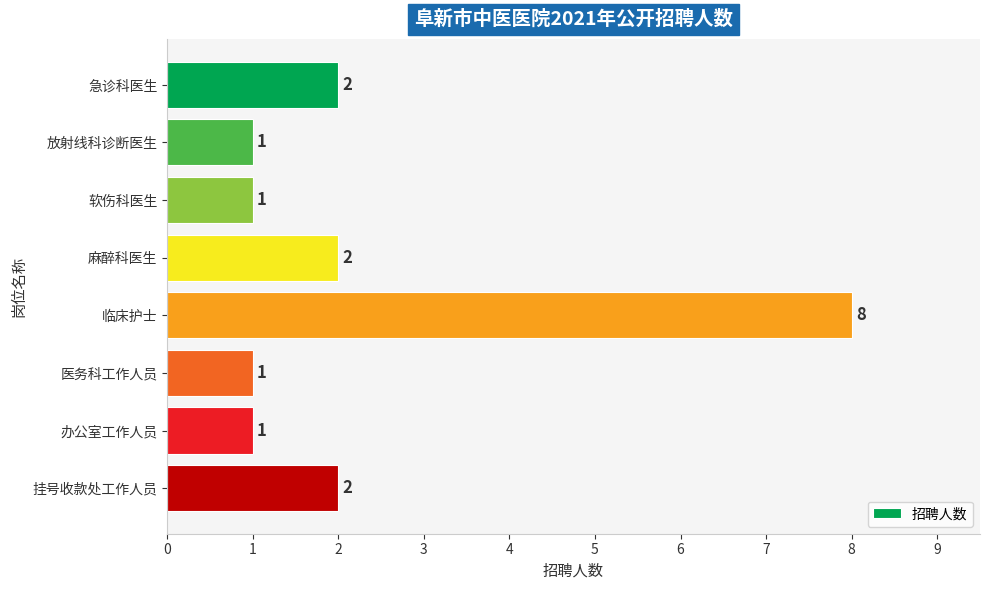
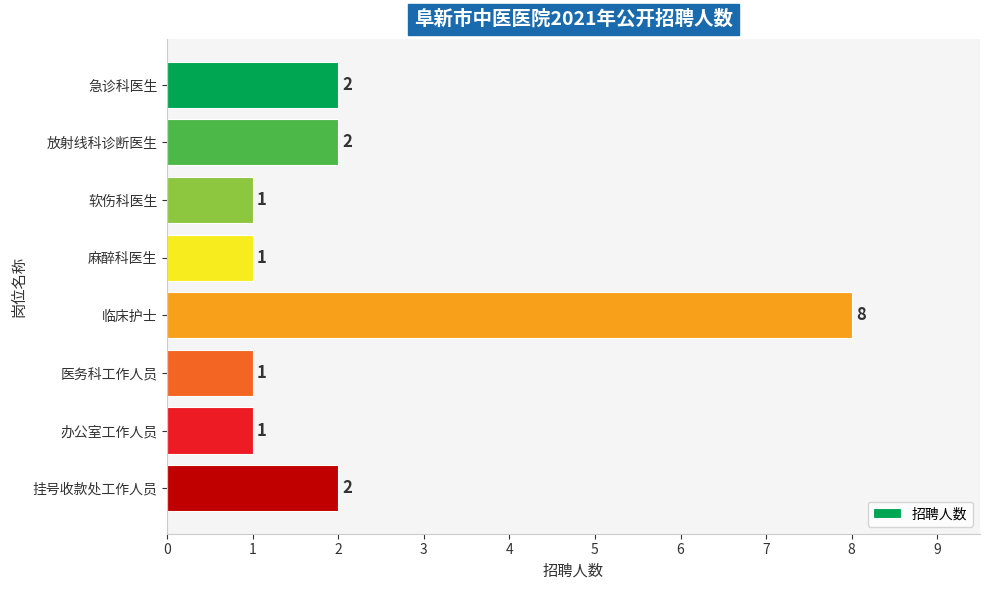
  {
    "急诊科医生": 2,
-   "放射线科诊断医生": 1,
+   "放射线科诊断医生": 2,
    "软伤科医生": 1,
-   "麻醉科医生": 2,
+   "麻醉科医生": 1,
    "临床护士": 8,
    "医务科工作人员": 1,
    "办公室工作人员": 1,
    "挂号收款处工作人员": 2
  }
